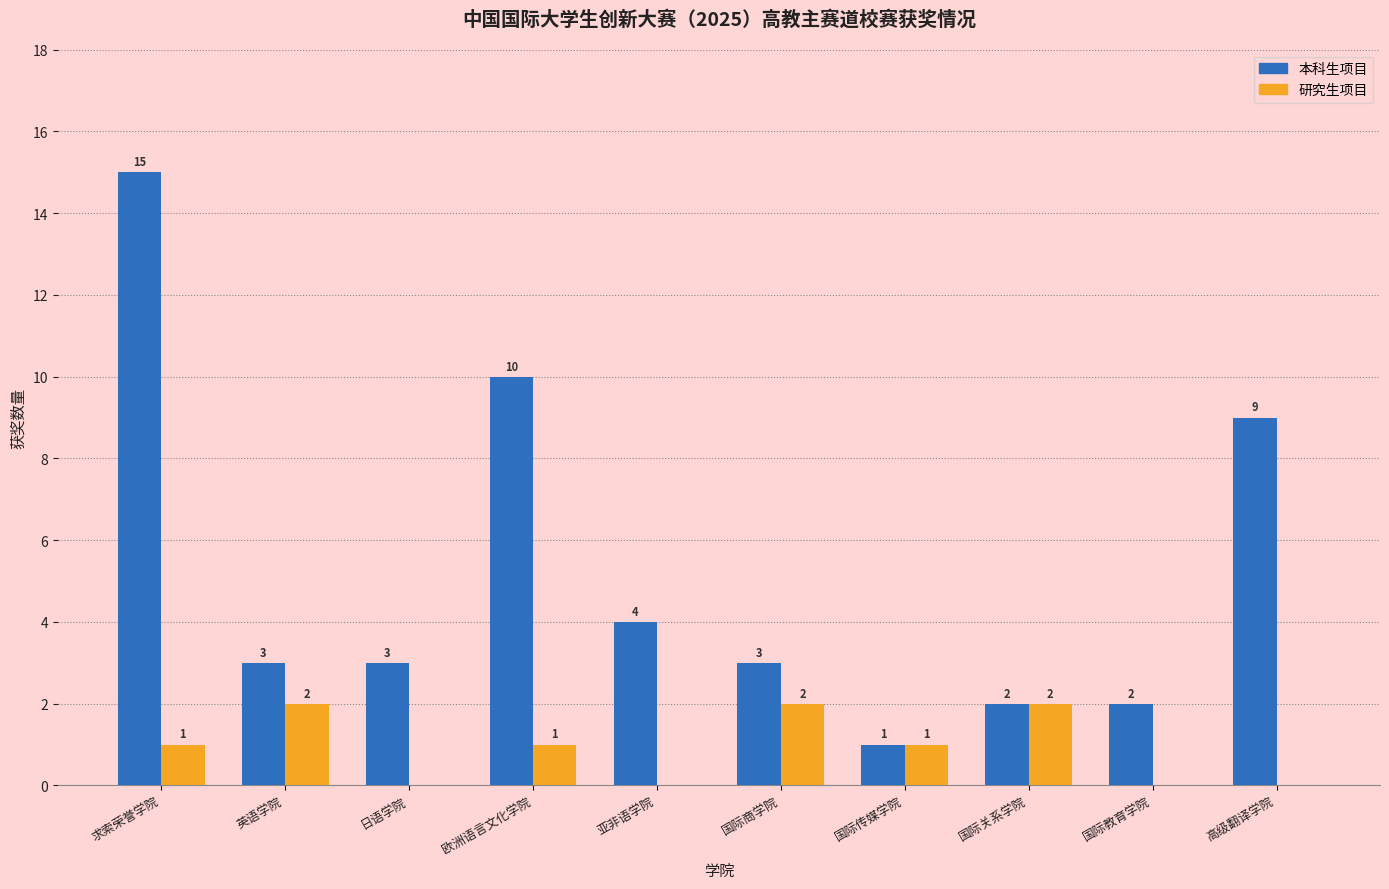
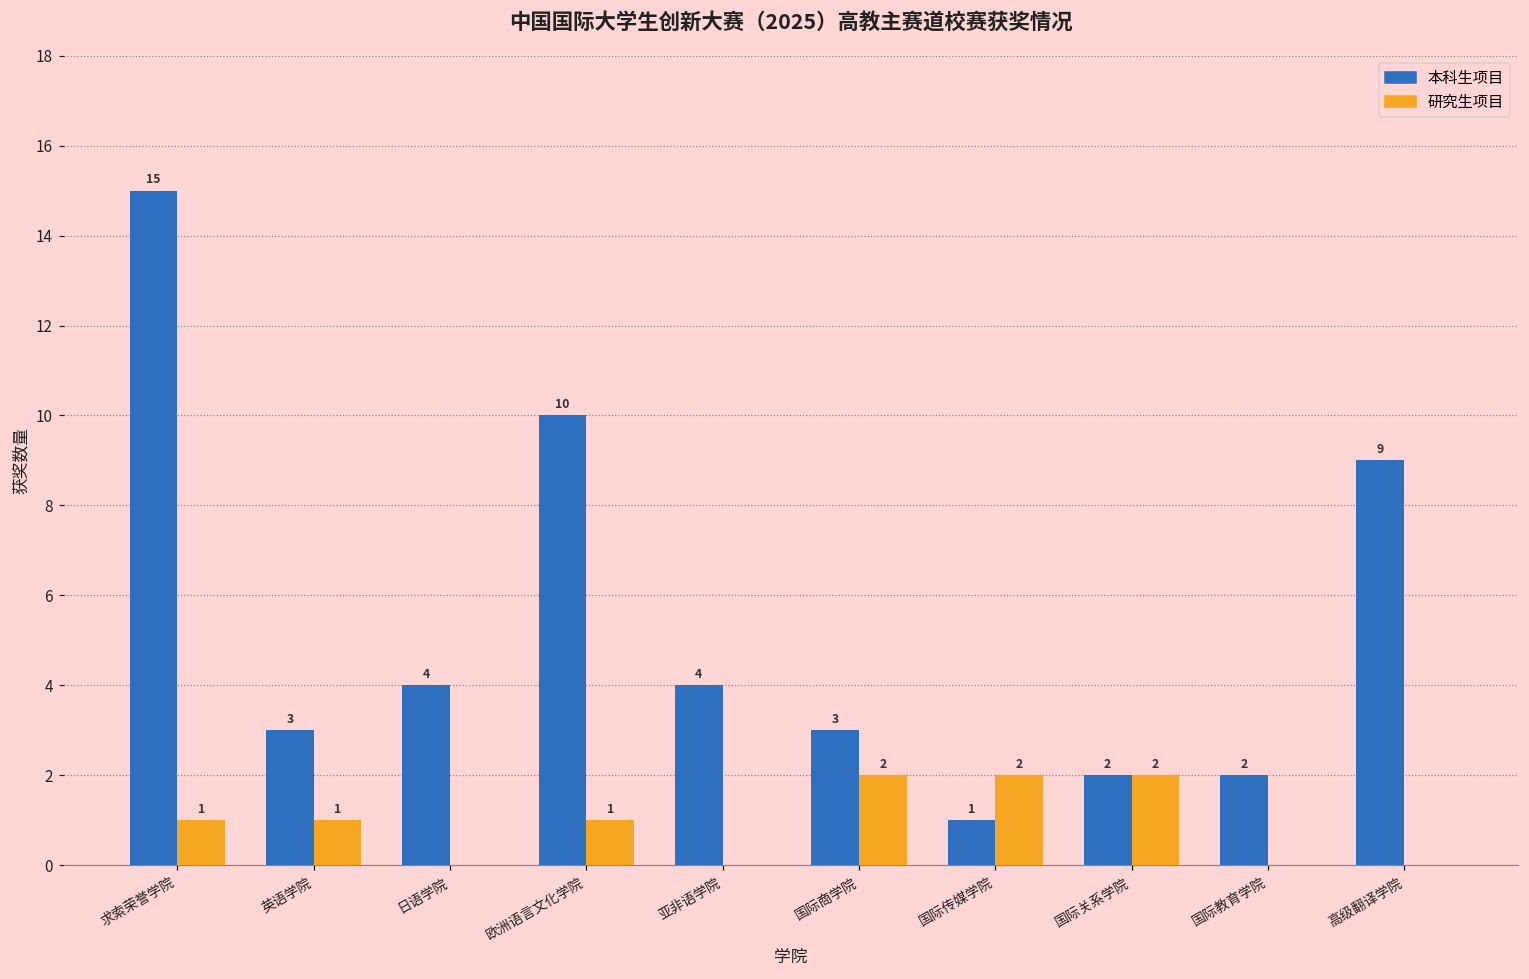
  {
    "本科生项目": {
      "求索荣誉学院": 15,
      "英语学院": 3,
-     "日语学院": 3,
+     "日语学院": 4,
      "欧洲语言文化学院": 10,
      "亚非语学院": 4,
      "国际商学院": 3,
      "国际传媒学院": 1,
      "国际关系学院": 2,
      "国际教育学院": 2,
      "高级翻译学院": 9
    },
    "研究生项目": {
      "求索荣誉学院": 1,
-     "英语学院": 2,
+     "英语学院": 1,
      "欧洲语言文化学院": 1,
      "国际商学院": 2,
-     "国际传媒学院": 1,
+     "国际传媒学院": 2,
      "国际关系学院": 2
    }
  }
